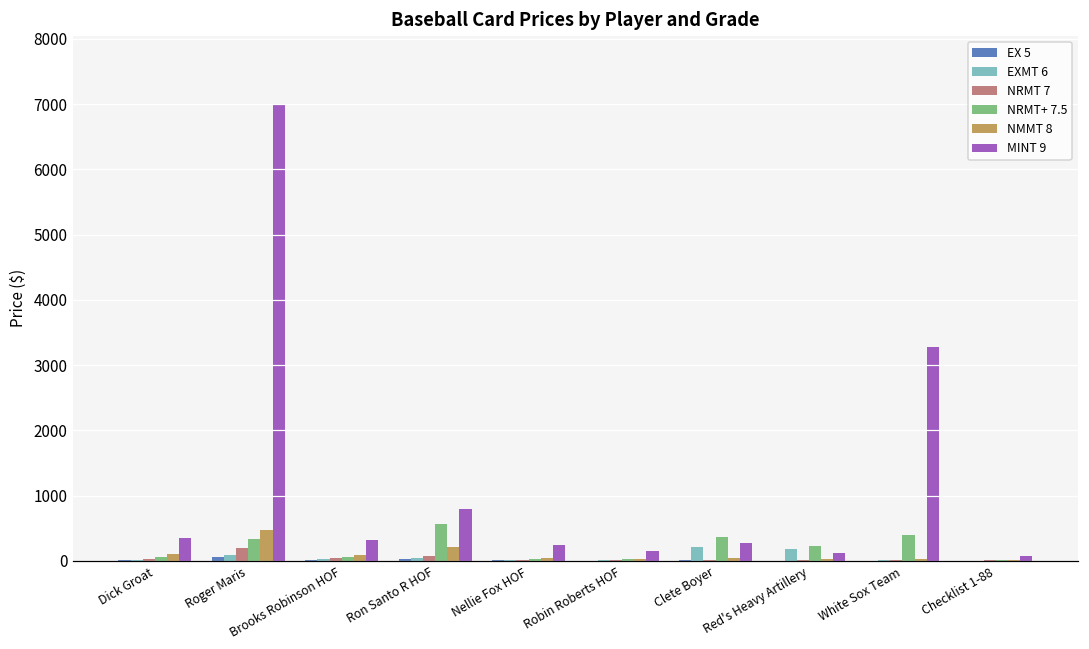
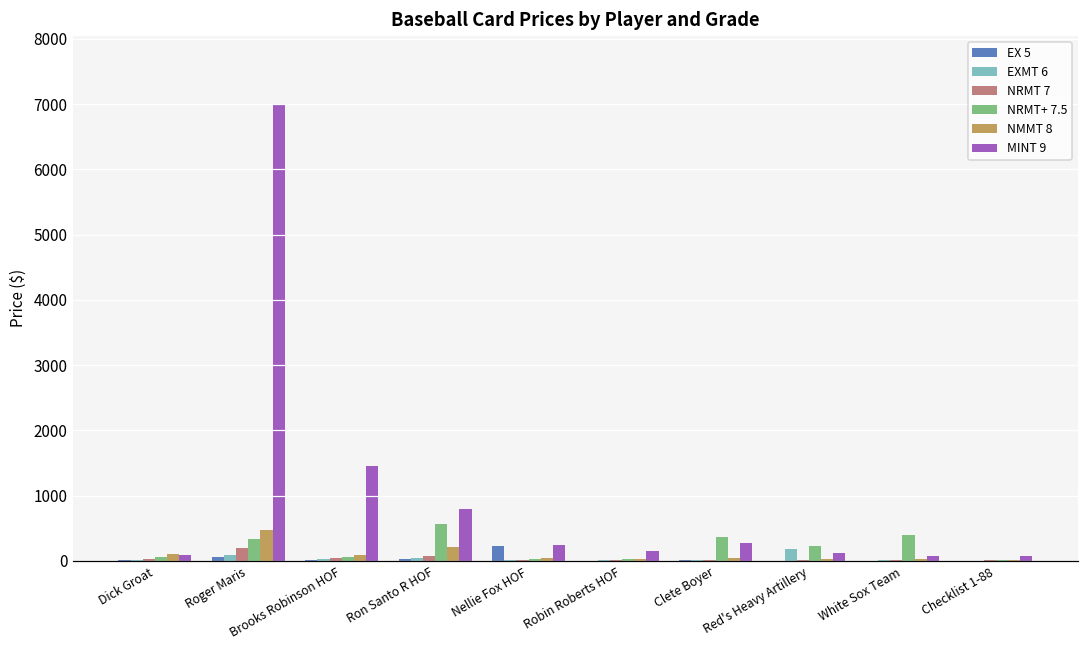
  {
    "EX 5": {
      "Roger Maris": 100,
-     "Nellie Fox HOF": 0
+     "Nellie Fox HOF": 200
    },
    "EXMT 6": {
      "Roger Maris": 100,
-     "Clete Boyer": 200,
+     "Clete Boyer": 0,
      "Red's Heavy Artillery": 200
    },
    "NRMT+ 7.5": {
      "Dick Groat": 100,
      "Roger Maris": 300,
      "Brooks Robinson HOF": 100,
      "Ron Santo R HOF": 600,
      "Clete Boyer": 400,
      "Red's Heavy Artillery": 200,
      "White Sox Team": 400
    },
    "MINT 9": {
-     "Dick Groat": 400,
+     "Dick Groat": 100,
      "Roger Maris": 7000,
-     "Brooks Robinson HOF": 300,
+     "Brooks Robinson HOF": 1400,
      "Ron Santo R HOF": 800,
      "Nellie Fox HOF": 300,
      "Robin Roberts HOF": 200,
      "Clete Boyer": 300,
      "Red's Heavy Artillery": 100,
-     "White Sox Team": 3300,
+     "White Sox Team": 100,
      "Checklist 1-88": 100
    }
  }
